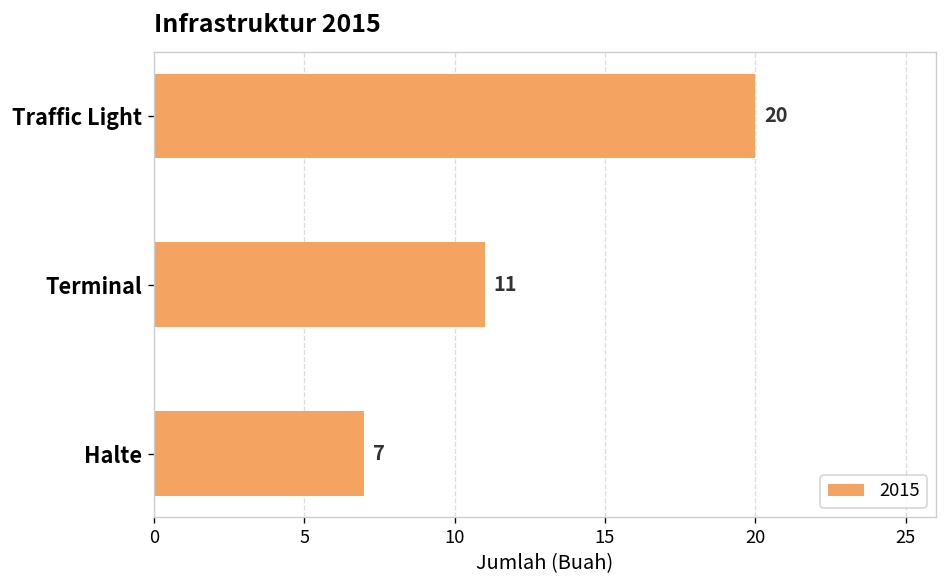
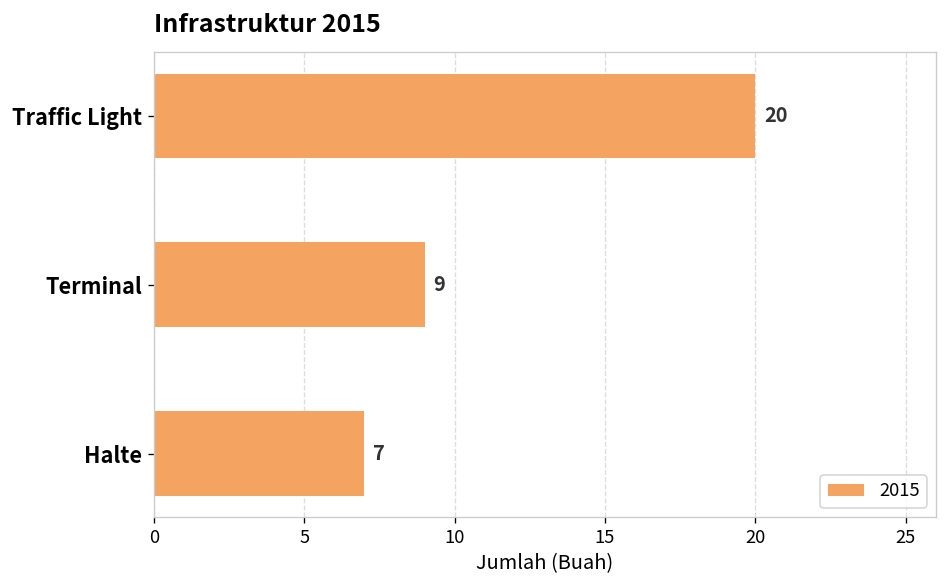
  {
    "Traffic Light": 20,
-   "Terminal": 11,
+   "Terminal": 9,
    "Halte": 7
  }
